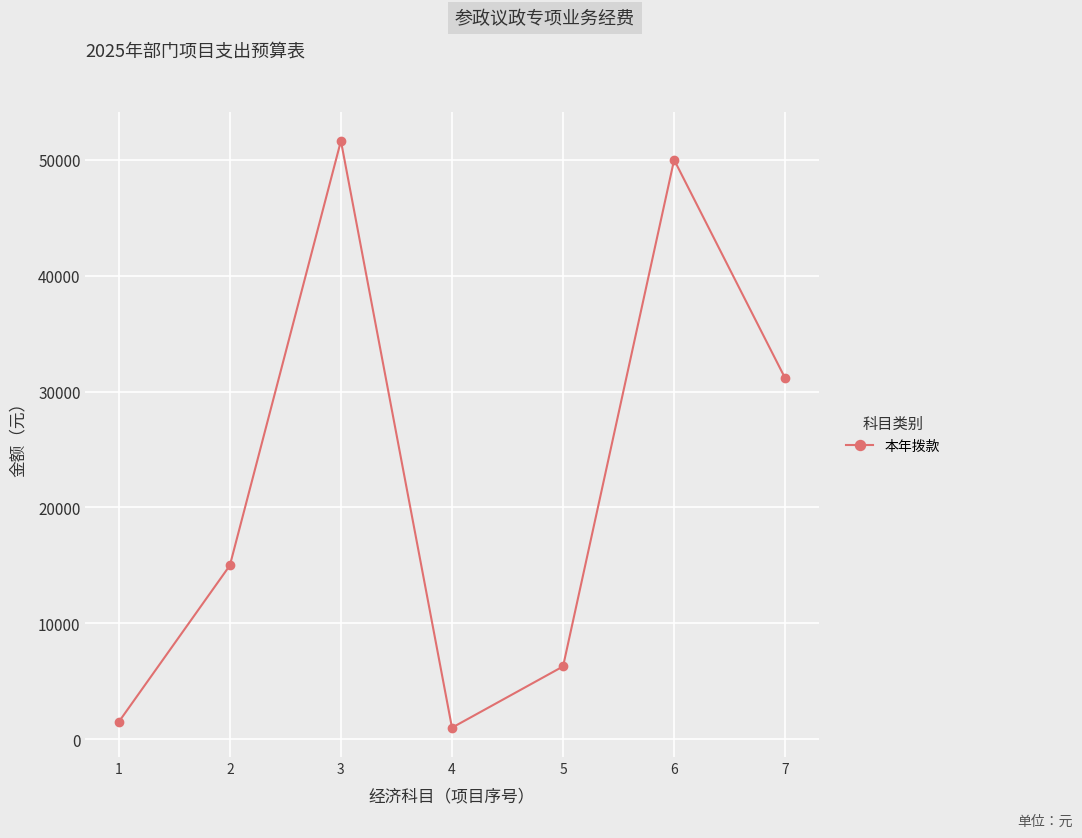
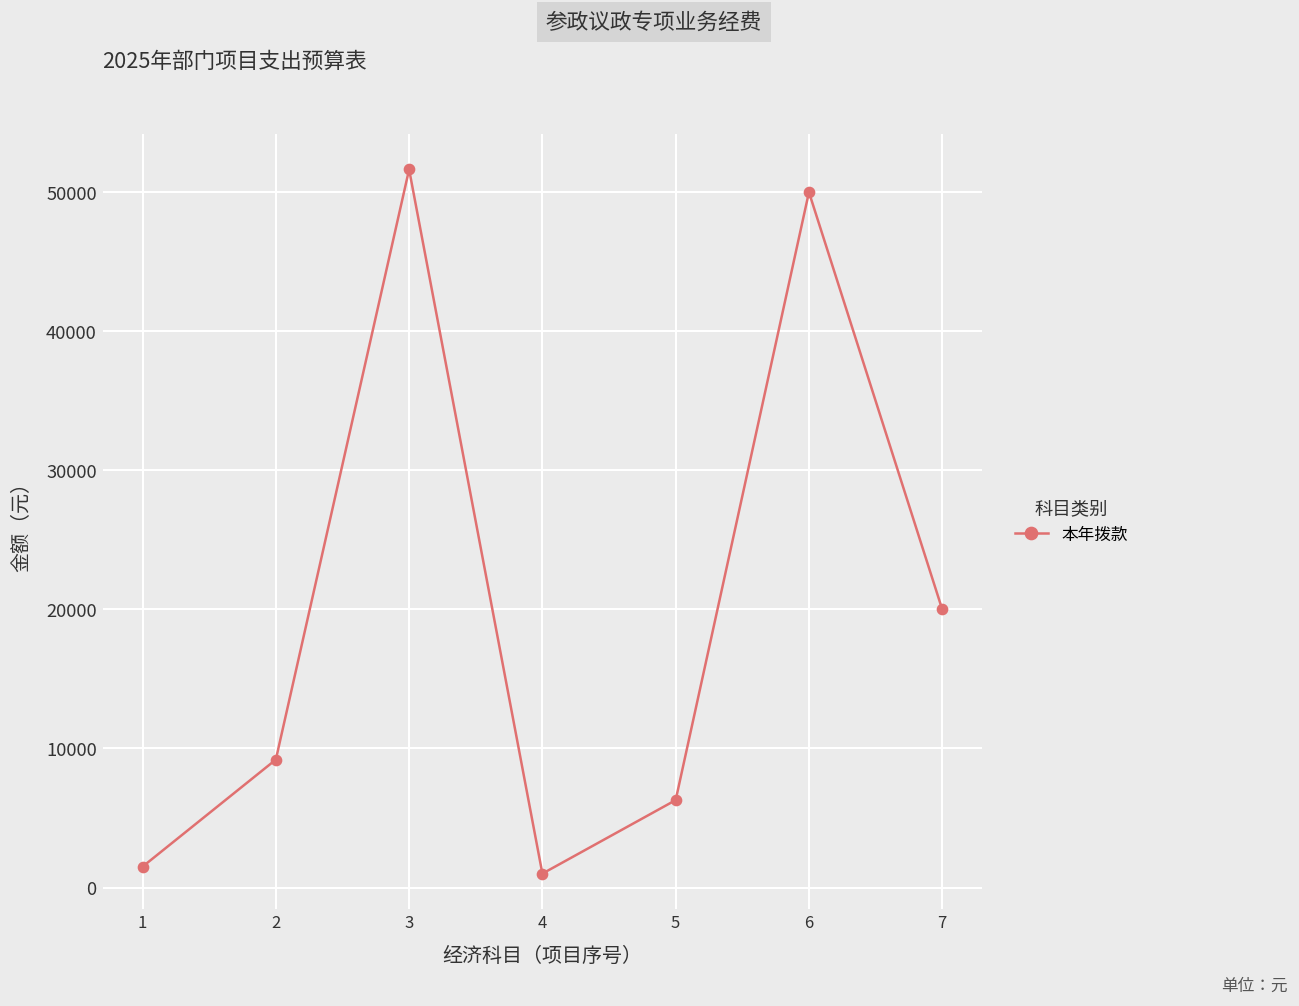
  {
    "1": 1500,
-   "2": 15000,
+   "2": 9200,
    "3": 51600,
    "4": 1000,
    "5": 6300,
    "6": 50000,
-   "7": 31100
+   "7": 20000
  }
